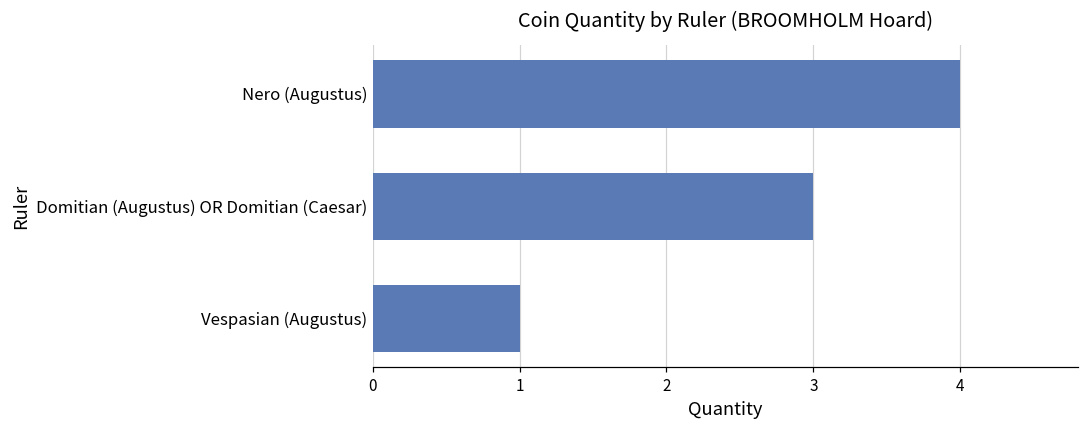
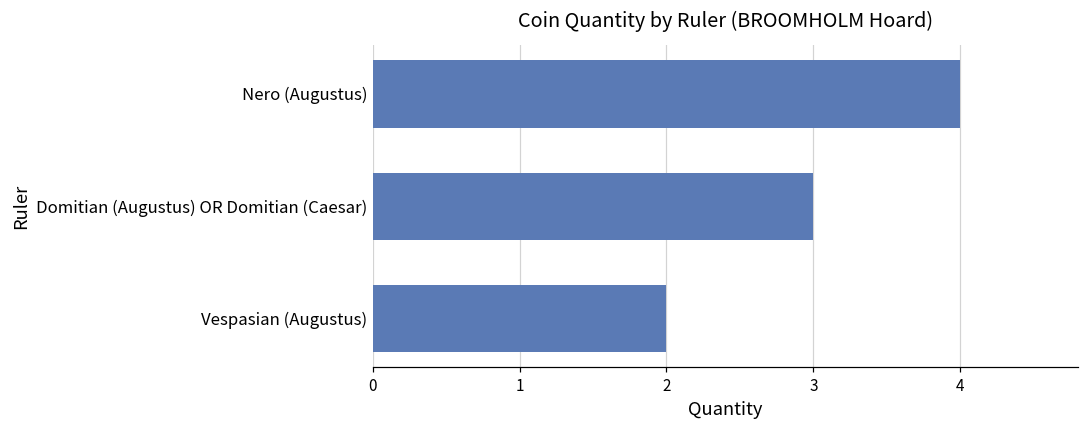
  {
    "Nero (Augustus)": 4,
    "Domitian (Augustus) OR Domitian (Caesar)": 3,
-   "Vespasian (Augustus)": 1
+   "Vespasian (Augustus)": 2
  }
